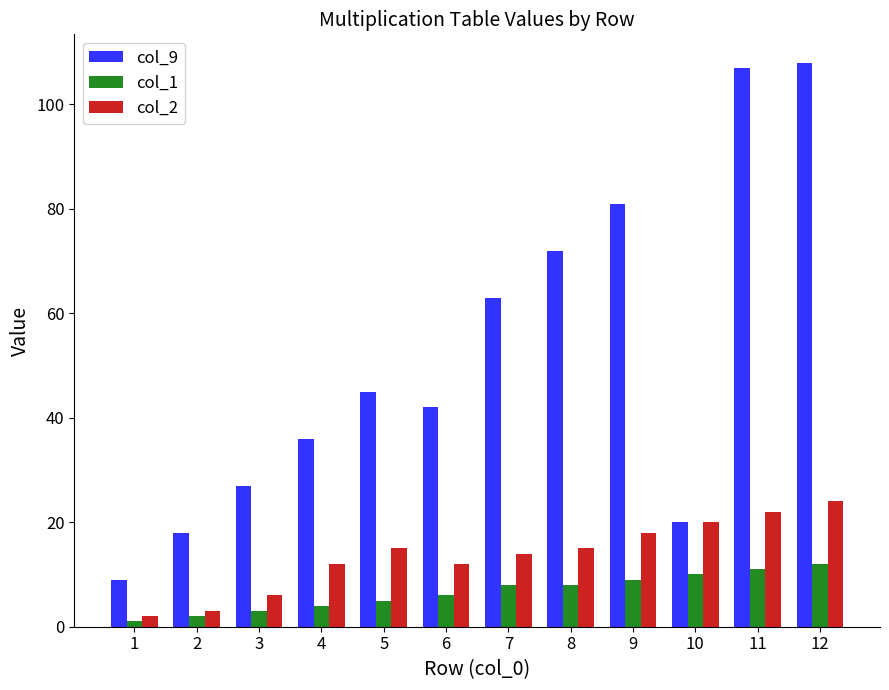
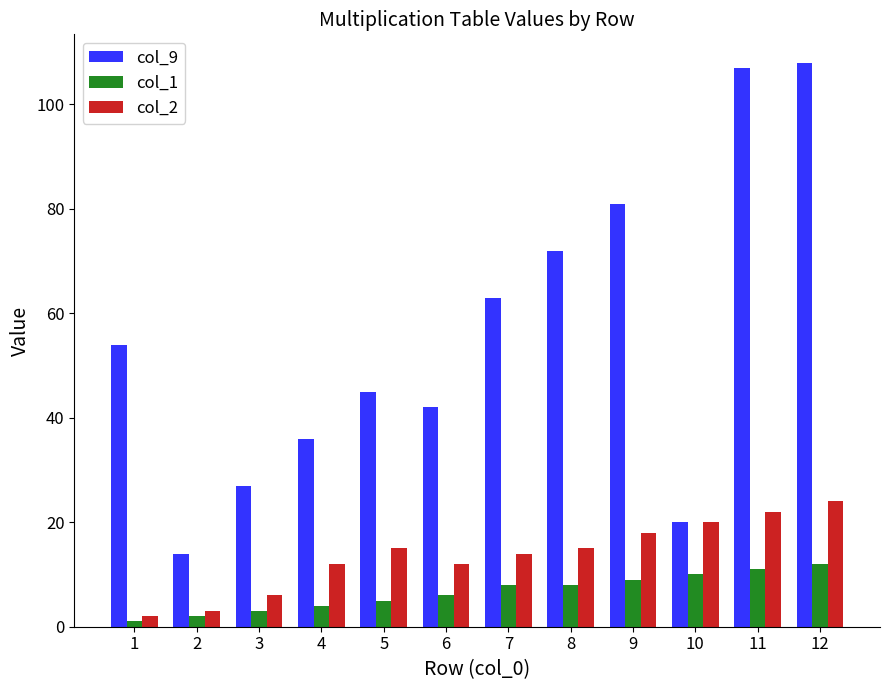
  {
    "col_9": {
-     "1": 9,
-     "2": 18,
+     "1": 54,
+     "2": 14,
      "3": 27,
      "4": 36,
      "5": 45,
      "6": 42,
      "7": 63,
      "8": 72,
      "9": 81,
      "10": 20,
      "11": 107,
      "12": 108
    },
    "col_1": {
      "1": 1,
      "2": 2,
      "3": 3,
      "4": 4,
      "5": 5,
      "6": 6,
      "7": 8,
      "8": 8,
      "9": 9,
      "10": 10,
      "11": 11,
      "12": 12
    },
    "col_2": {
      "1": 2,
      "2": 3,
      "3": 6,
      "4": 12,
      "5": 15,
      "6": 12,
      "7": 14,
      "8": 15,
      "9": 18,
      "10": 20,
      "11": 22,
      "12": 24
    }
  }
